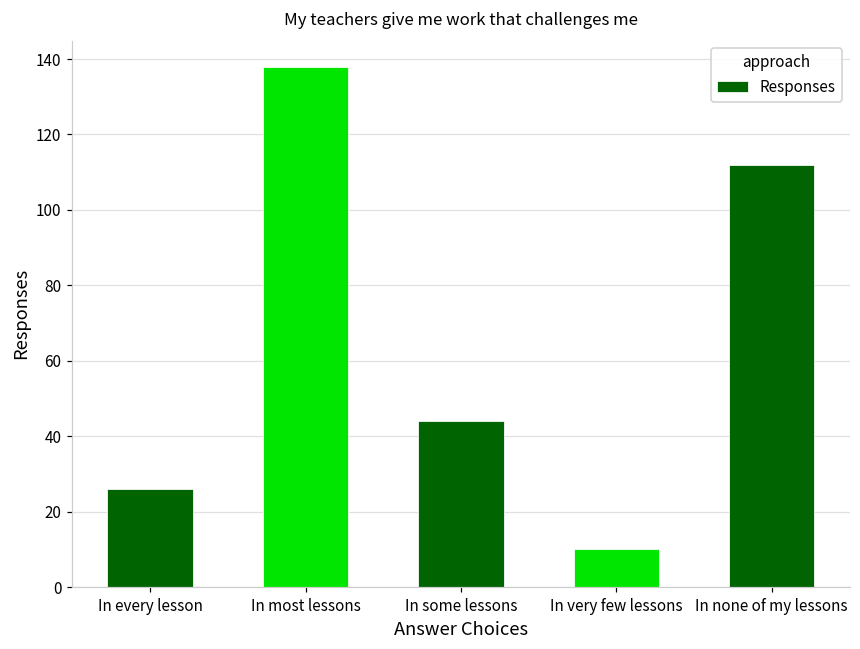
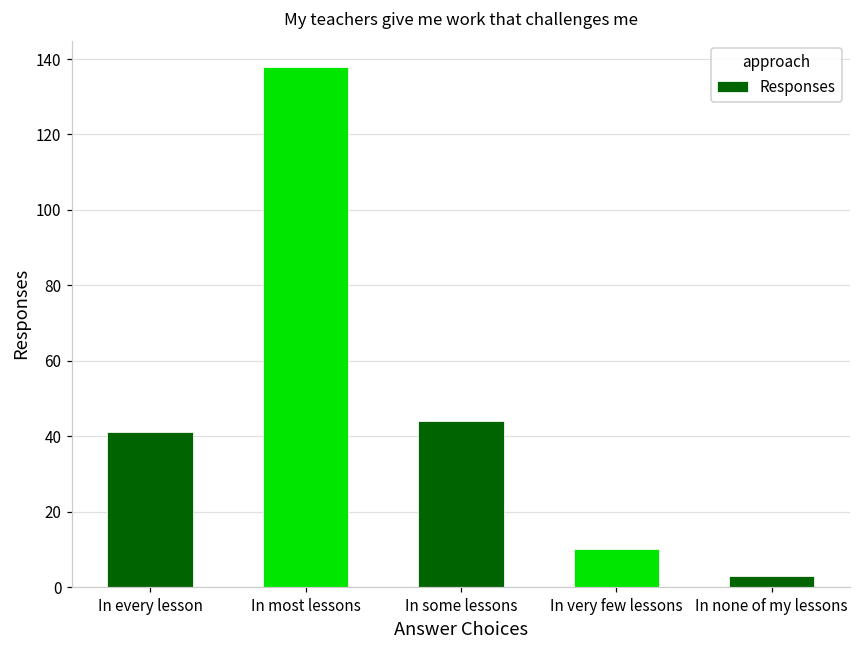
  {
-   "In every lesson": 26,
+   "In every lesson": 41,
    "In most lessons": 138,
    "In some lessons": 44,
    "In very few lessons": 10,
-   "In none of my lessons": 112
+   "In none of my lessons": 3
  }
